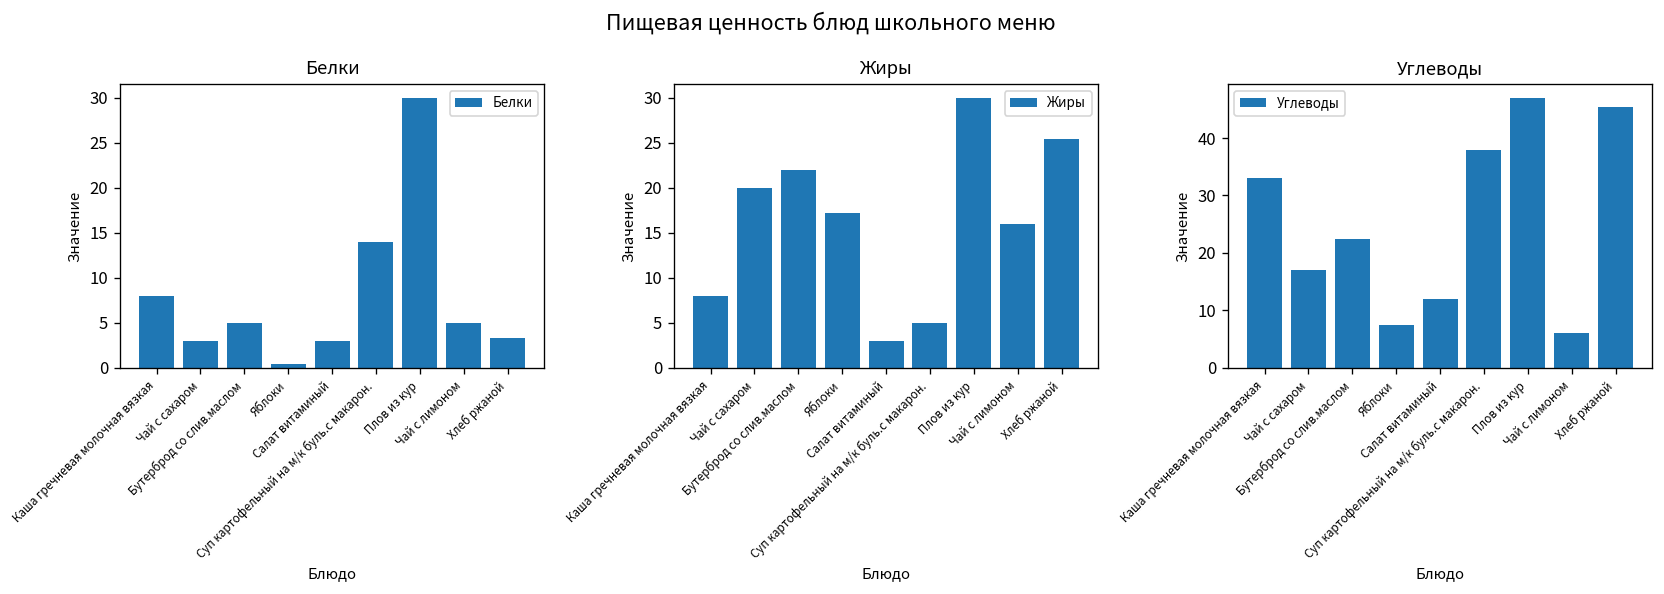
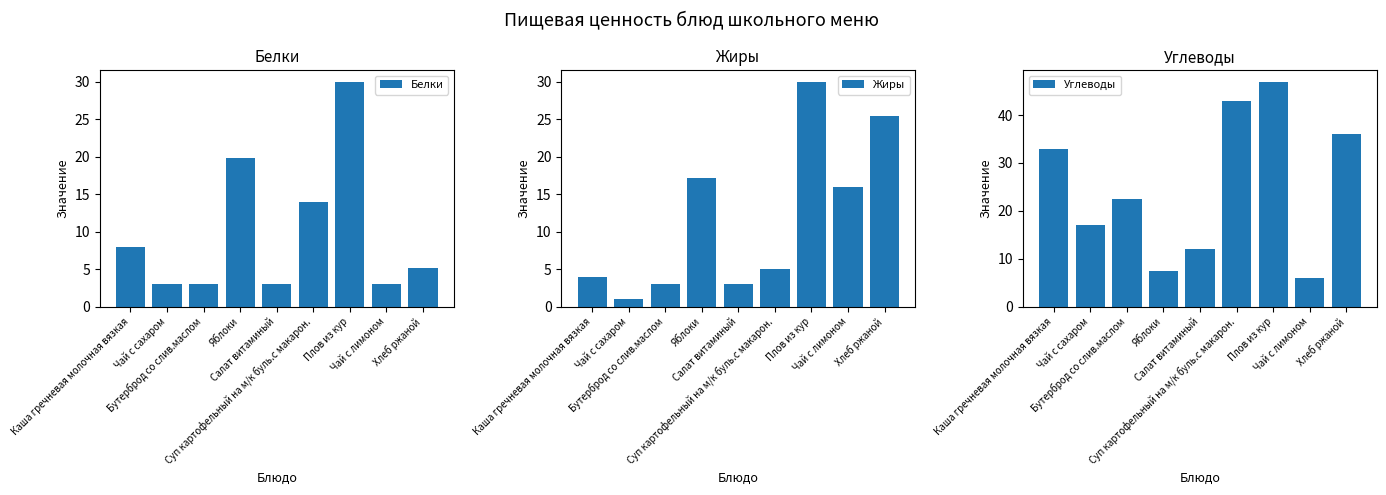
  {
    "Белки": {
      "Каша гречневая молочная вязкая": 8,
      "Чай с сахаром": 3,
-     "Бутерброд со слив.маслом": 5,
-     "Яблоки": 0,
+     "Бутерброд со слив.маслом": 3,
+     "Яблоки": 20,
      "Салат витаминый": 3,
      "Суп картофельный на м/к буль.с макарон.": 14,
      "Плов из кур": 30,
-     "Чай с лимоном": 5,
-     "Хлеб ржаной": 3
+     "Чай с лимоном": 3,
+     "Хлеб ржаной": 5
    },
    "Жиры": {
-     "Каша гречневая молочная вязкая": 8,
-     "Чай с сахаром": 20,
-     "Бутерброд со слив.маслом": 22,
+     "Каша гречневая молочная вязкая": 4,
+     "Чай с сахаром": 1,
+     "Бутерброд со слив.маслом": 3,
      "Яблоки": 17,
      "Салат витаминый": 3,
      "Суп картофельный на м/к буль.с макарон.": 5,
      "Плов из кур": 30,
      "Чай с лимоном": 16,
      "Хлеб ржаной": 25
    },
    "Углеводы": {
      "Каша гречневая молочная вязкая": 33,
      "Чай с сахаром": 17,
      "Бутерброд со слив.маслом": 22,
      "Яблоки": 8,
      "Салат витаминый": 12,
-     "Суп картофельный на м/к буль.с макарон.": 38,
+     "Суп картофельный на м/к буль.с макарон.": 43,
      "Плов из кур": 47,
      "Чай с лимоном": 6,
-     "Хлеб ржаной": 45
+     "Хлеб ржаной": 36
    }
  }
